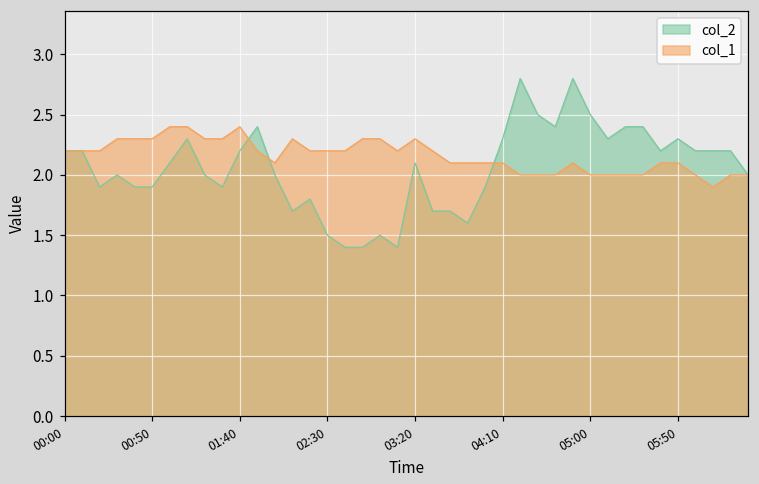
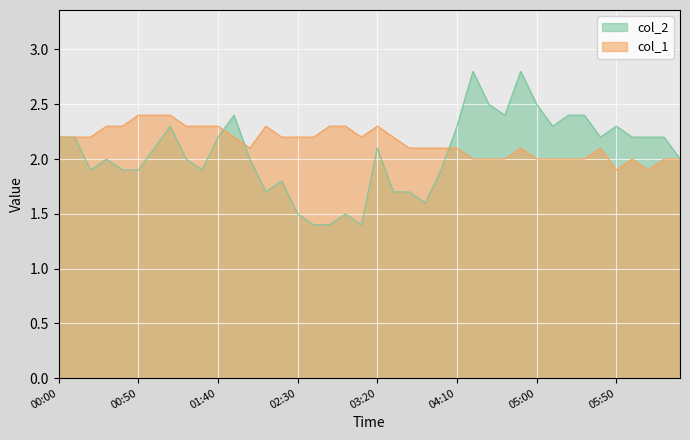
  {
    "col_2": {
      "00:50": 1.9,
      "01:40": 2.2,
      "02:30": 1.5,
      "03:20": 2.1,
      "04:10": 2.3,
      "05:00": 2.5,
      "05:50": 2.3
    },
    "col_1": {
-     "00:50": 2.3,
-     "01:40": 2.4,
+     "00:50": 2.4,
+     "01:40": 2.3,
      "02:30": 2.2,
      "03:20": 2.3,
      "04:10": 2.1,
      "05:00": 2.0,
-     "05:50": 2.1
+     "05:50": 1.9
    }
  }
